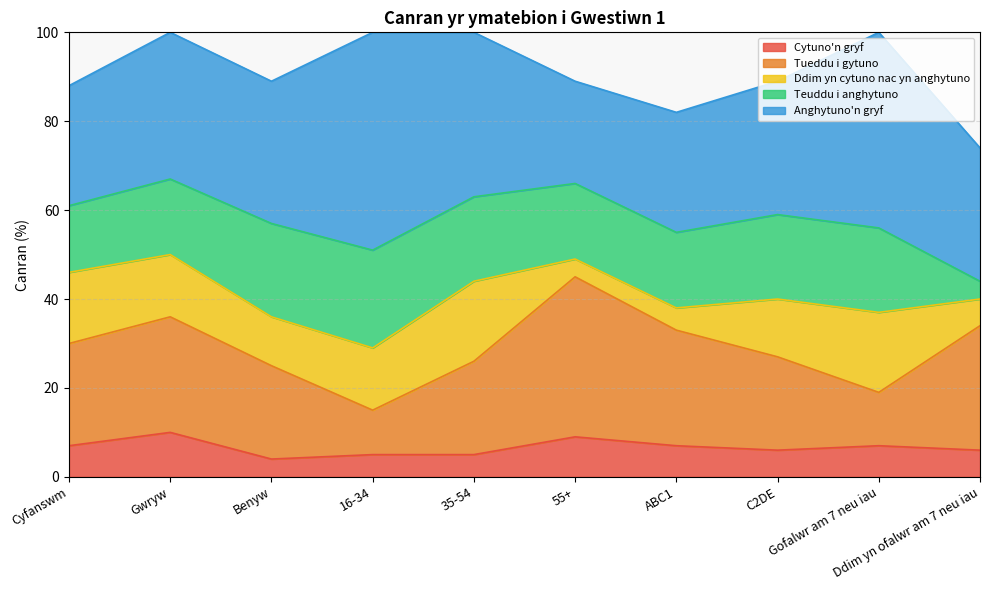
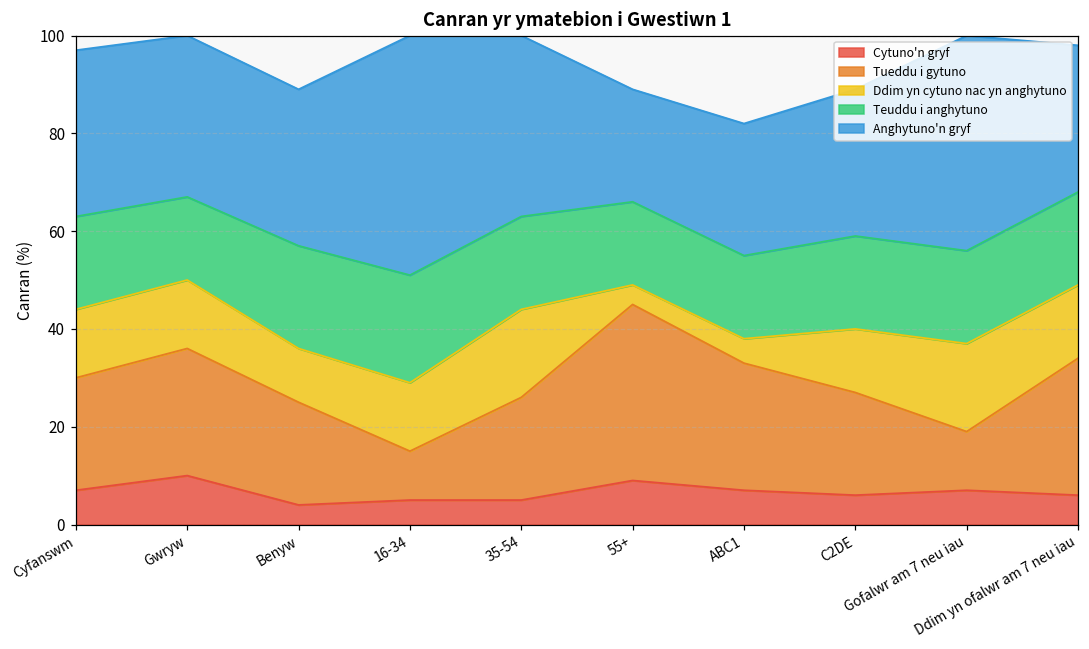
  {
    "Ddim yn cytuno nac yn anghytuno": {
-     "Cyfanswm": 16,
+     "Cyfanswm": 14,
      "Gwryw": 14,
      "Benyw": 11,
      "16-34": 14,
      "35-54": 18,
      "55+": 4,
      "ABC1": 5,
      "C2DE": 13,
      "Gofalwr am 7 neu iau": 18,
-     "Ddim yn ofalwr am 7 neu iau": 6
+     "Ddim yn ofalwr am 7 neu iau": 15
    },
    "Teuddu i anghytuno": {
-     "Cyfanswm": 15,
+     "Cyfanswm": 19,
      "Gwryw": 17,
      "Benyw": 21,
      "16-34": 22,
      "35-54": 19,
      "55+": 17,
      "ABC1": 17,
      "C2DE": 19,
      "Gofalwr am 7 neu iau": 19,
-     "Ddim yn ofalwr am 7 neu iau": 4
+     "Ddim yn ofalwr am 7 neu iau": 19
    },
    "Anghytuno'n gryf": {
-     "Cyfanswm": 27,
+     "Cyfanswm": 34,
      "Gwryw": 33,
      "Benyw": 32,
      "16-34": 49,
      "35-54": 37,
      "55+": 23,
      "ABC1": 27,
      "Gofalwr am 7 neu iau": 44,
      "Ddim yn ofalwr am 7 neu iau": 30
    }
  }
